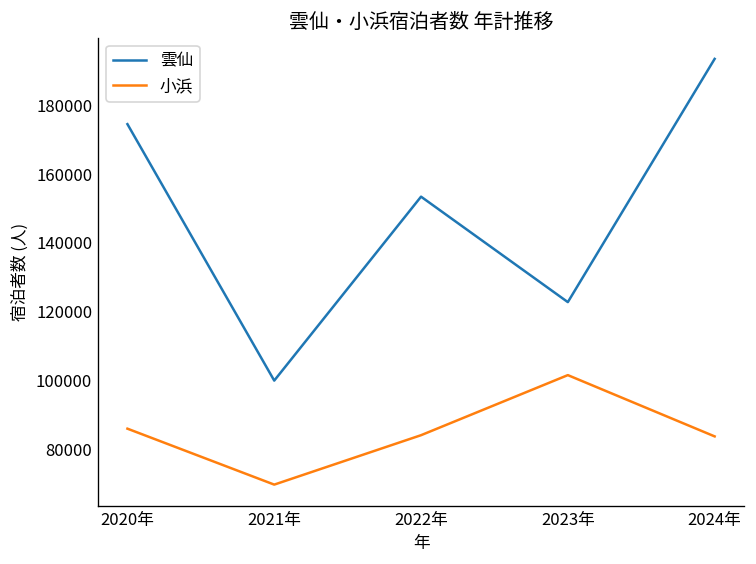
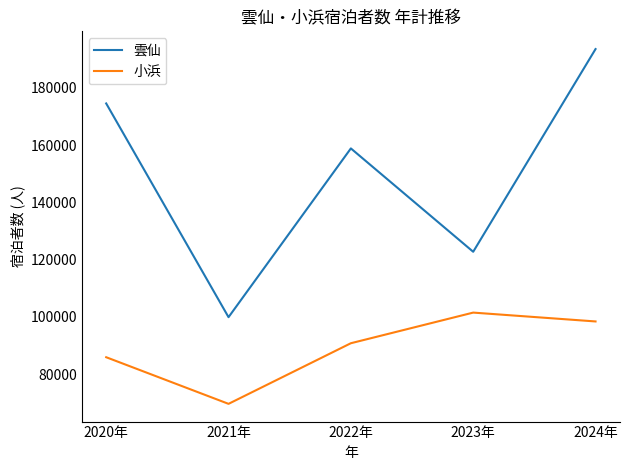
  {
    "雲仙": {
      "2020年": 175000,
      "2021年": 100000,
-     "2022年": 153000,
+     "2022年": 159000,
      "2023年": 123000,
      "2024年": 193000
    },
    "小浜": {
      "2020年": 86000,
      "2021年": 70000,
-     "2022年": 84000,
+     "2022年": 91000,
      "2023年": 102000,
-     "2024年": 84000
+     "2024年": 98000
    }
  }
